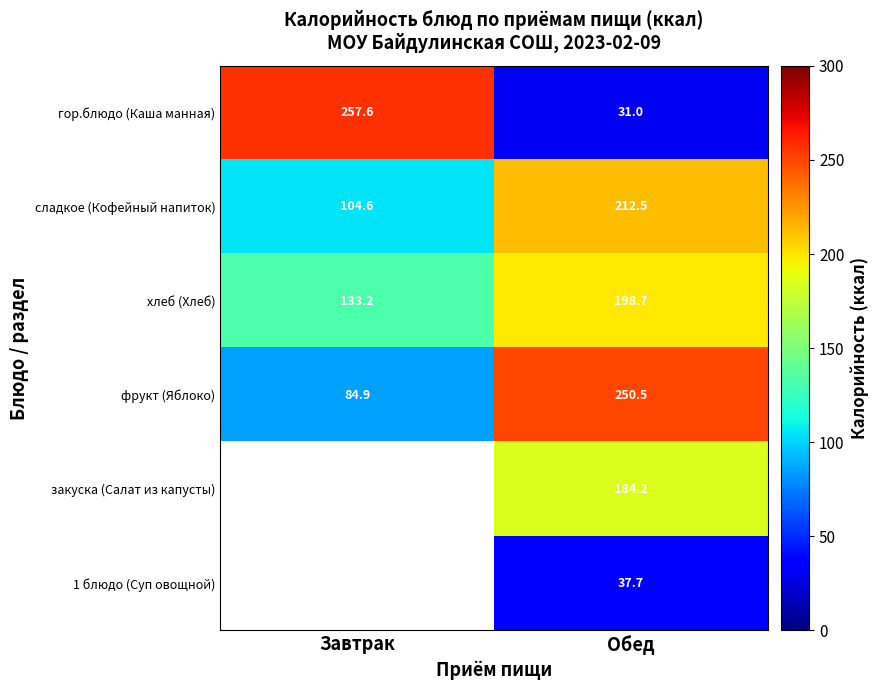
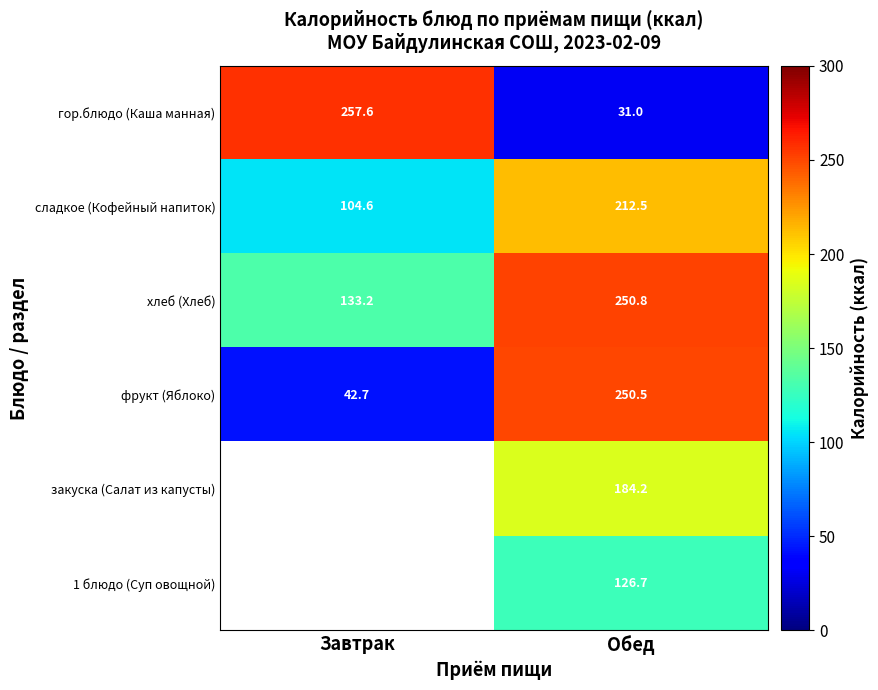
  {
    "хлеб (Хлеб)": {
-     "Обед": 198.7
+     "Обед": 250.8
    },
    "фрукт (Яблоко)": {
-     "Завтрак": 84.9
+     "Завтрак": 42.7
    },
    "1 блюдо (Суп овощной)": {
-     "Обед": 37.7
+     "Обед": 126.7
    }
  }
